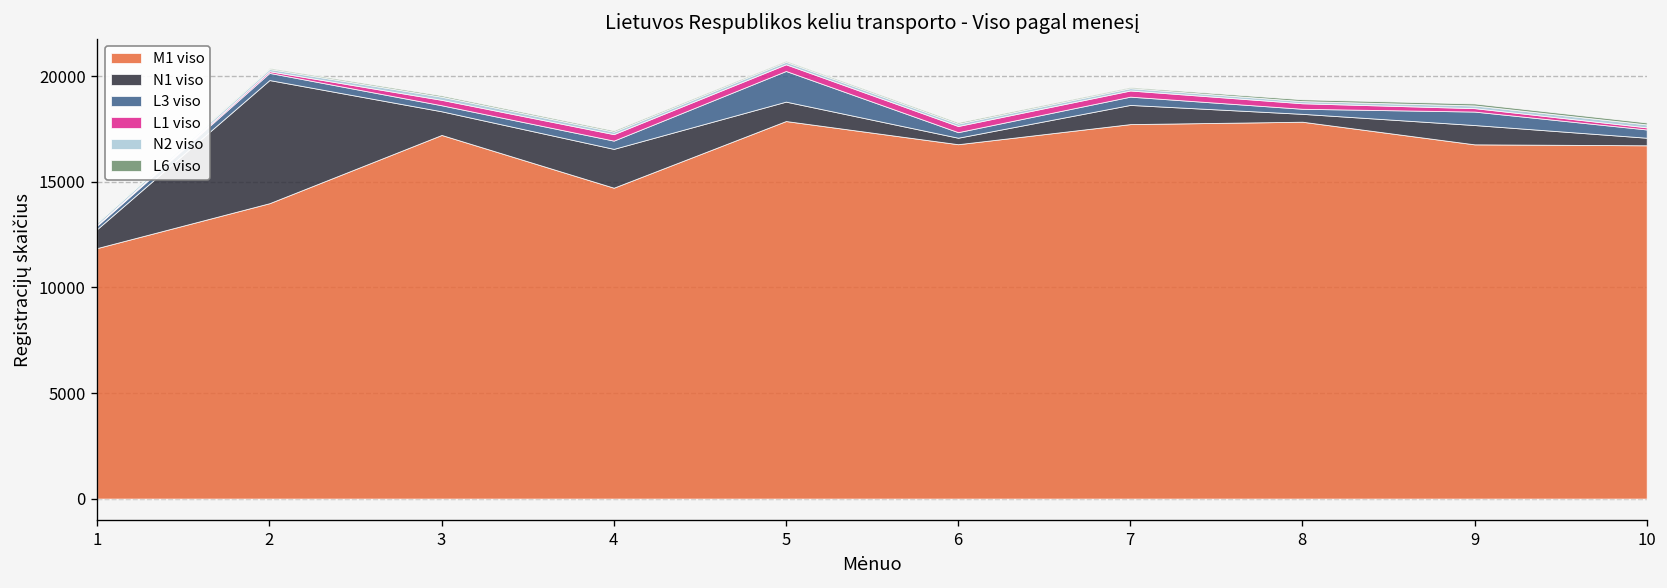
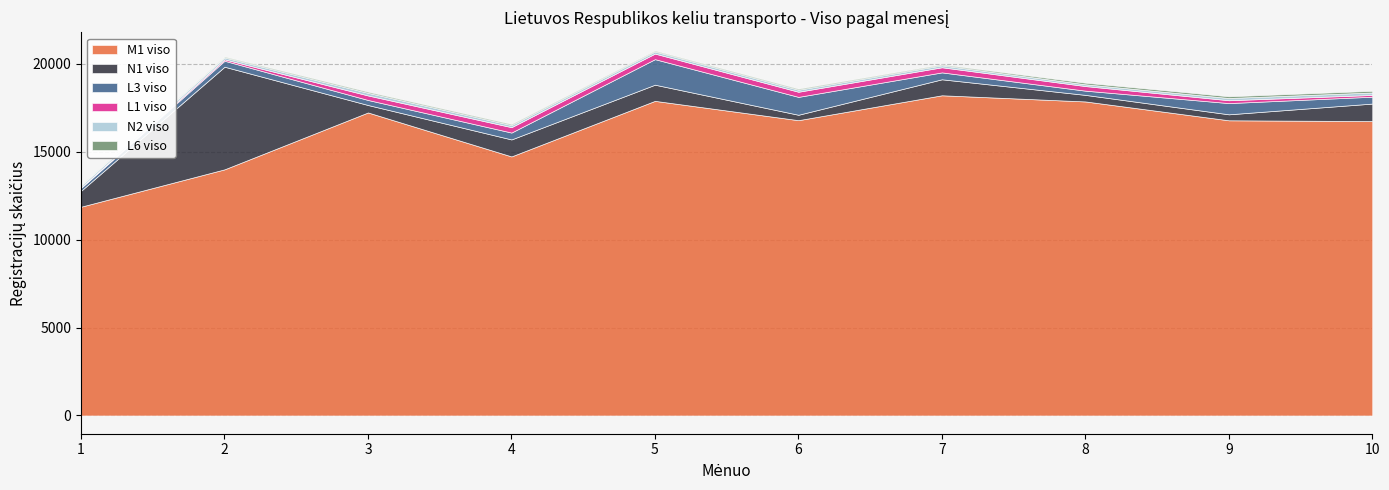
  {
    "M1 viso": {
      "1": 11900,
      "2": 14000,
      "3": 17200,
      "4": 14700,
      "5": 17900,
      "6": 16800,
-     "7": 17700,
+     "7": 18200,
      "8": 17900,
      "9": 16800,
      "10": 16700
    },
    "N1 viso": {
      "1": 900,
      "2": 5800,
-     "3": 1100,
-     "4": 1800,
+     "3": 400,
+     "4": 1000,
      "5": 900,
      "6": 300,
      "7": 900,
      "8": 400,
-     "9": 900,
-     "10": 400
+     "9": 300,
+     "10": 1000
    },
    "L3 viso": {
      "3": 300,
      "4": 400,
      "5": 1500,
-     "6": 300,
+     "6": 1000,
      "7": 400,
      "8": 200,
      "9": 600
    },
    "L1 viso": {
      "3": 300
    }
  }
